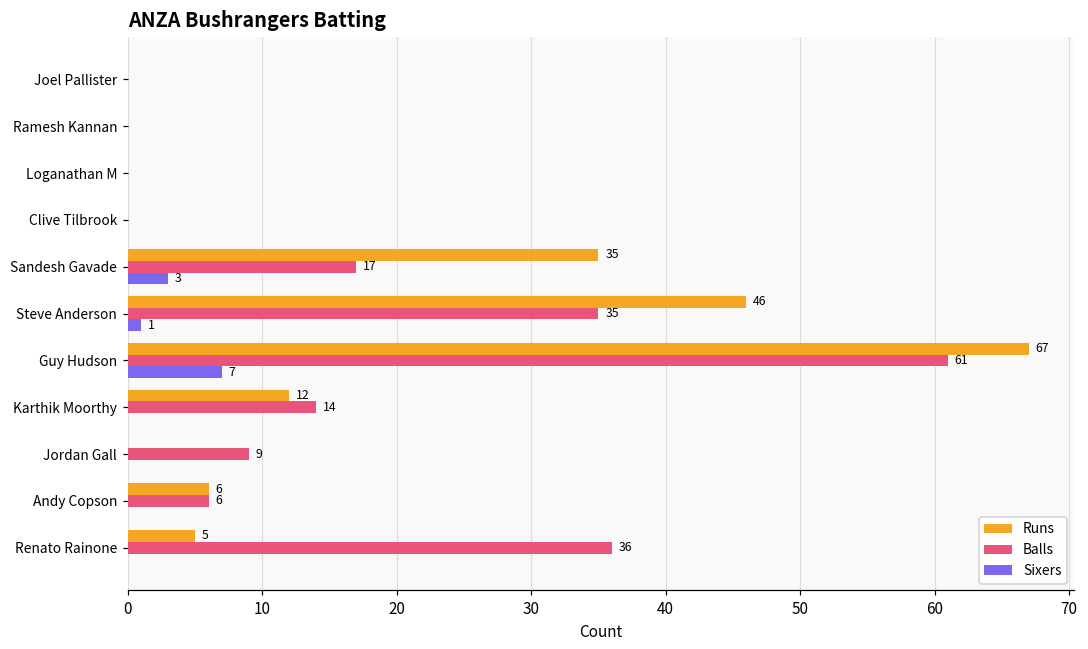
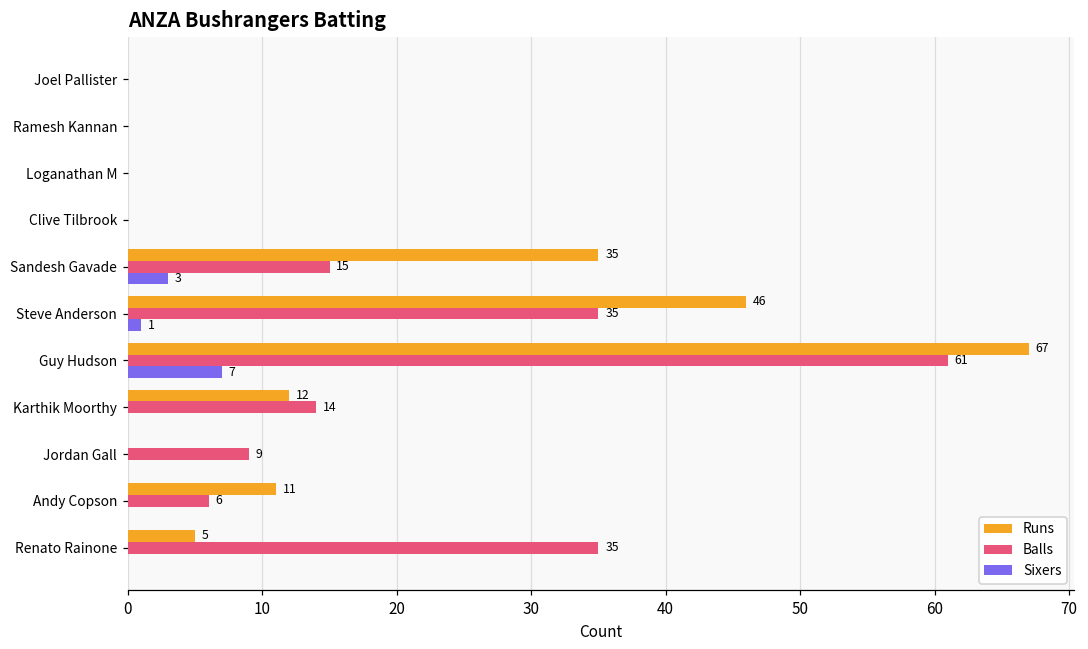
  {
    "Runs": {
      "Sandesh Gavade": 35,
      "Steve Anderson": 46,
      "Guy Hudson": 67,
      "Karthik Moorthy": 12,
-     "Andy Copson": 6,
+     "Andy Copson": 11,
      "Renato Rainone": 5
    },
    "Balls": {
-     "Sandesh Gavade": 17,
+     "Sandesh Gavade": 15,
      "Steve Anderson": 35,
      "Guy Hudson": 61,
      "Karthik Moorthy": 14,
      "Jordan Gall": 9,
      "Andy Copson": 6,
-     "Renato Rainone": 36
+     "Renato Rainone": 35
    },
    "Sixers": {
      "Sandesh Gavade": 3,
      "Steve Anderson": 1,
      "Guy Hudson": 7
    }
  }
